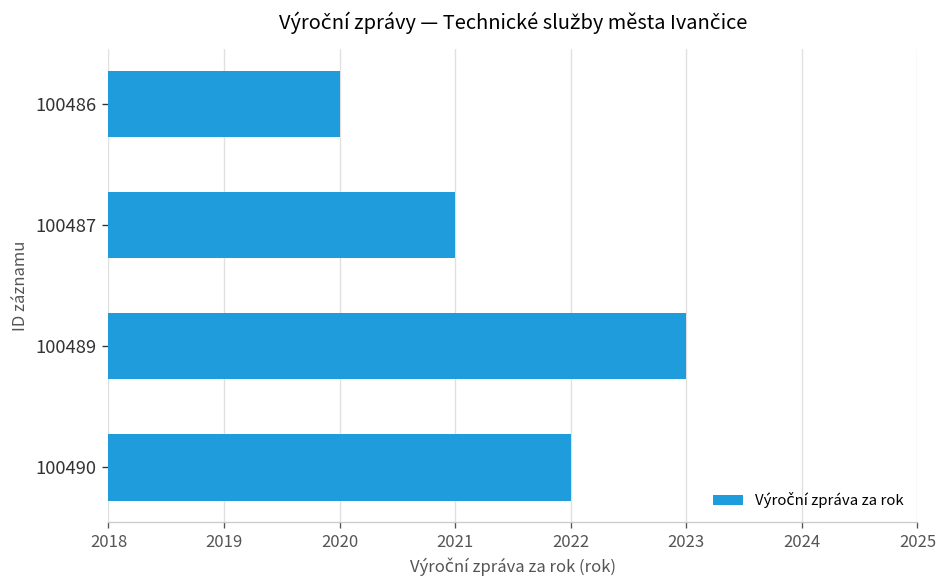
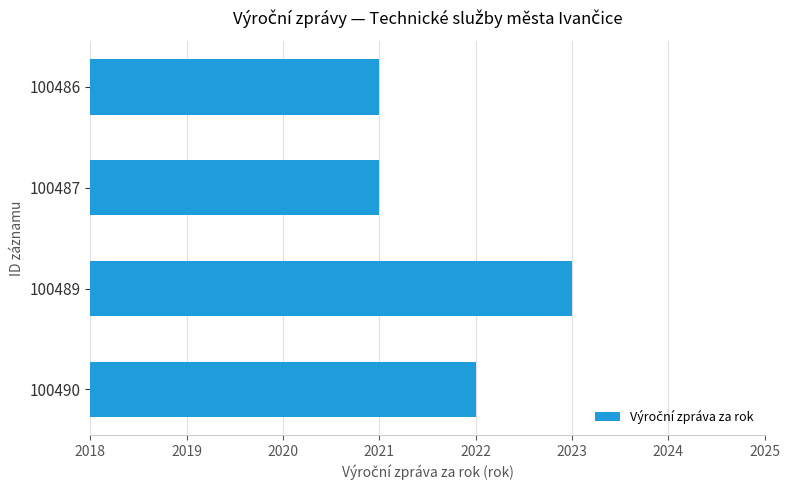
  {
-   "100486": 2020,
+   "100486": 2021,
    "100487": 2021,
    "100489": 2023,
    "100490": 2022
  }
